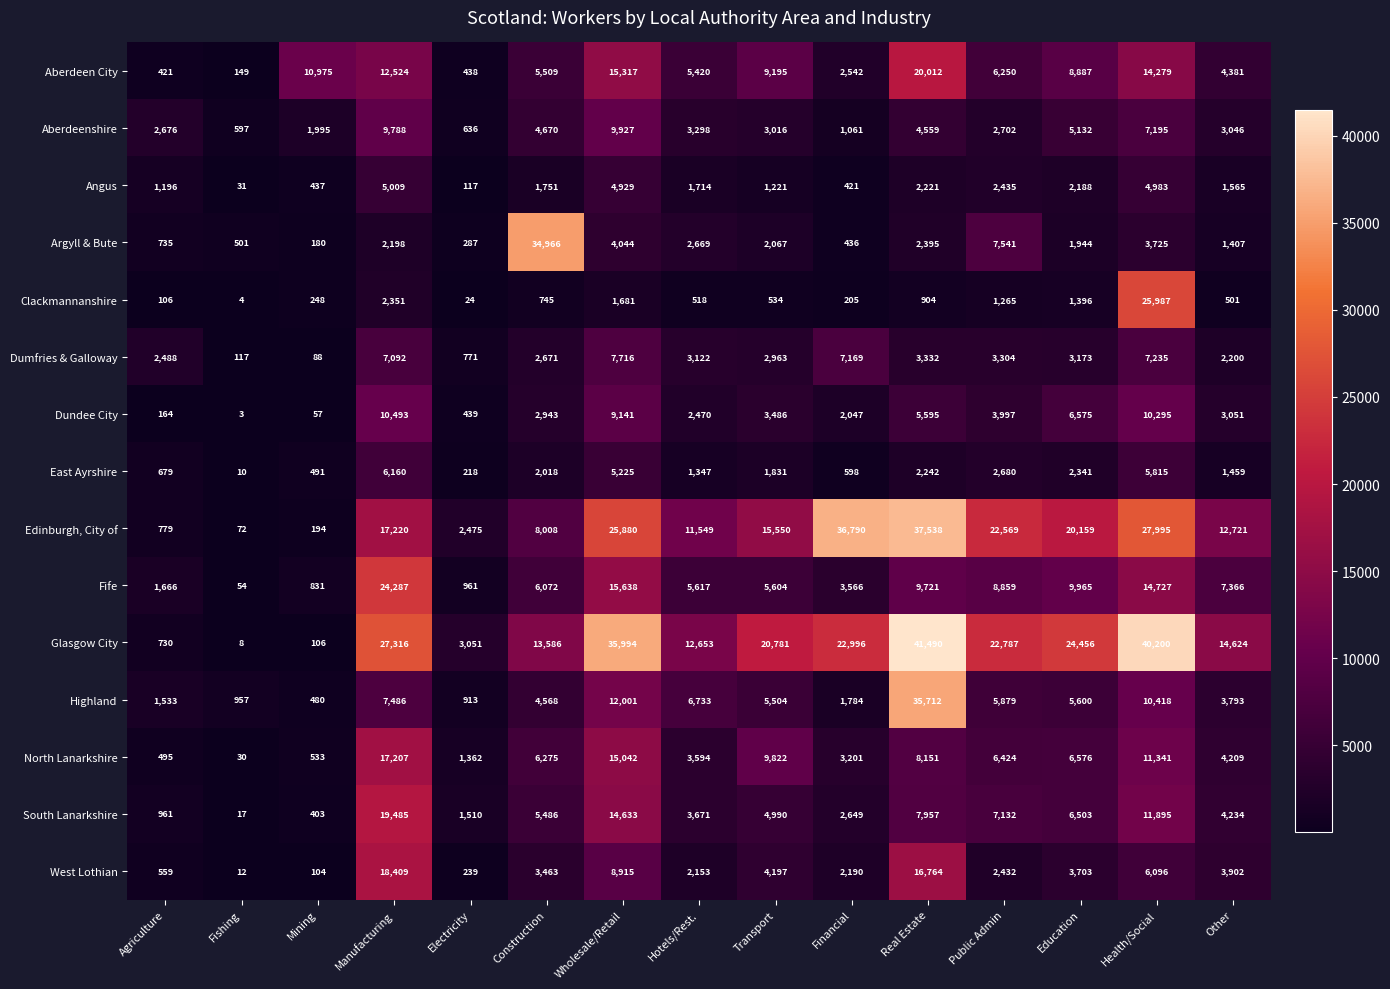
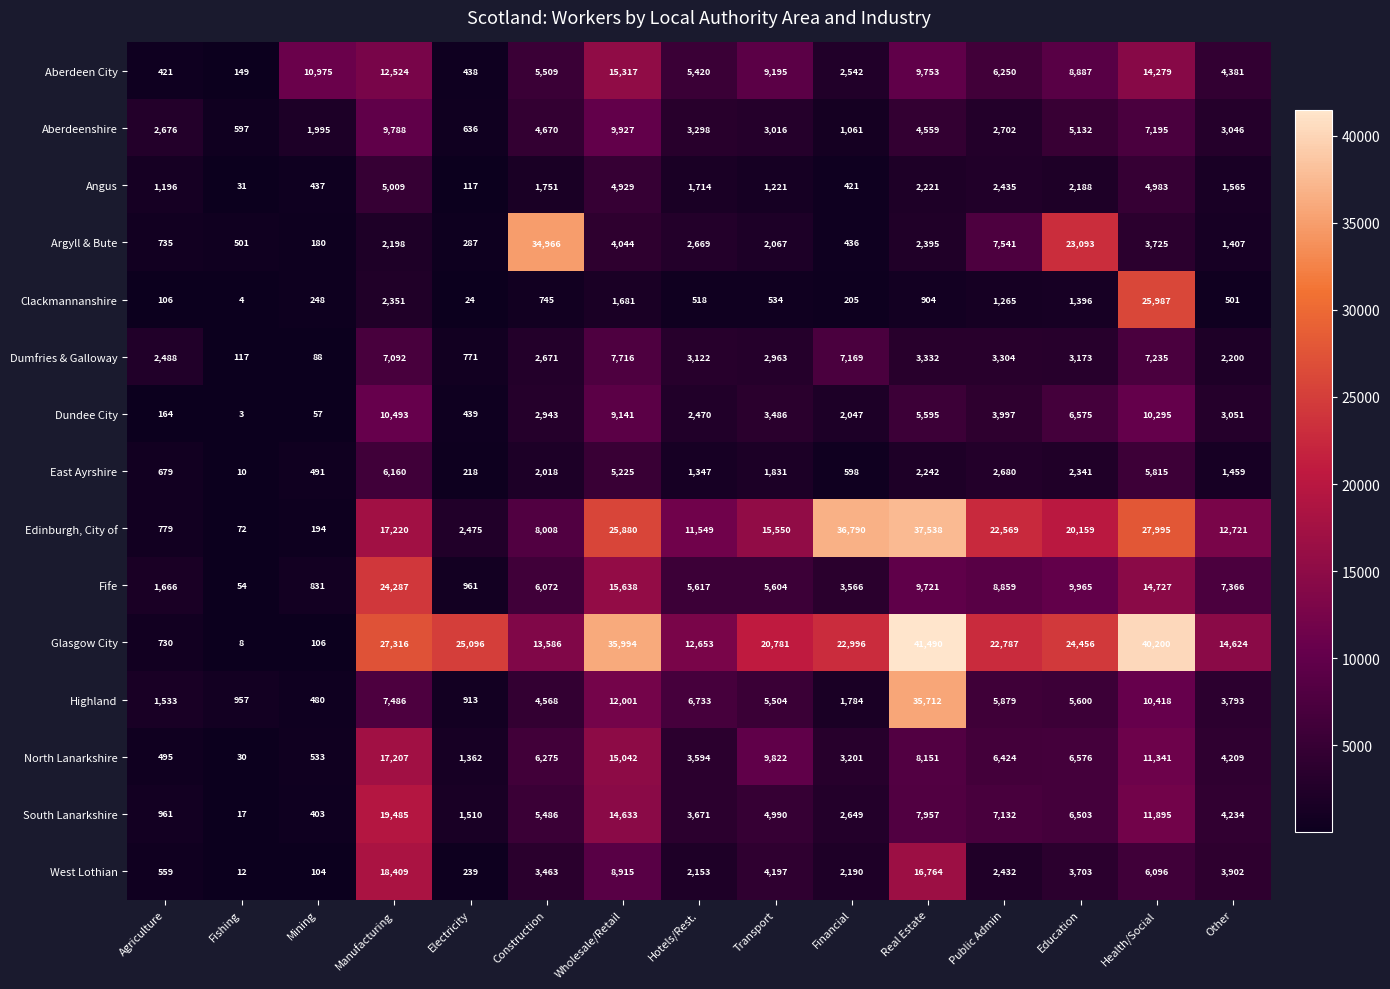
  {
    "Aberdeen City": {
      "Agriculture": "421",
      "Fishing": "149",
      "Mining": "10,975",
      "Manufacturing": "12,524",
      "Electricity": "438",
      "Construction": "5,509",
      "Wholesale/Retail": "15,317",
      "Hotels/Rest.": "5,420",
      "Transport": "9,195",
      "Financial": "2,542",
-     "Real Estate": "20,012",
+     "Real Estate": "9,753",
      "Public Admin": "6,250",
      "Education": "8,887",
      "Health/Social": "14,279",
      "Other": "4,381"
    },
    "Argyll & Bute": {
      "Agriculture": "735",
      "Fishing": "501",
      "Mining": "180",
      "Manufacturing": "2,198",
      "Electricity": "287",
      "Construction": "34,966",
      "Wholesale/Retail": "4,044",
      "Hotels/Rest.": "2,669",
      "Transport": "2,067",
      "Financial": "436",
      "Real Estate": "2,395",
      "Public Admin": "7,541",
-     "Education": "1,944",
+     "Education": "23,093",
      "Health/Social": "3,725",
      "Other": "1,407"
    },
    "Glasgow City": {
      "Agriculture": "730",
      "Fishing": "8",
      "Mining": "106",
      "Manufacturing": "27,316",
-     "Electricity": "3,051",
+     "Electricity": "25,096",
      "Construction": "13,586",
      "Wholesale/Retail": "35,994",
      "Hotels/Rest.": "12,653",
      "Transport": "20,781",
      "Financial": "22,996",
      "Real Estate": "41,490",
      "Public Admin": "22,787",
      "Education": "24,456",
      "Health/Social": "40,200",
      "Other": "14,624"
    }
  }
